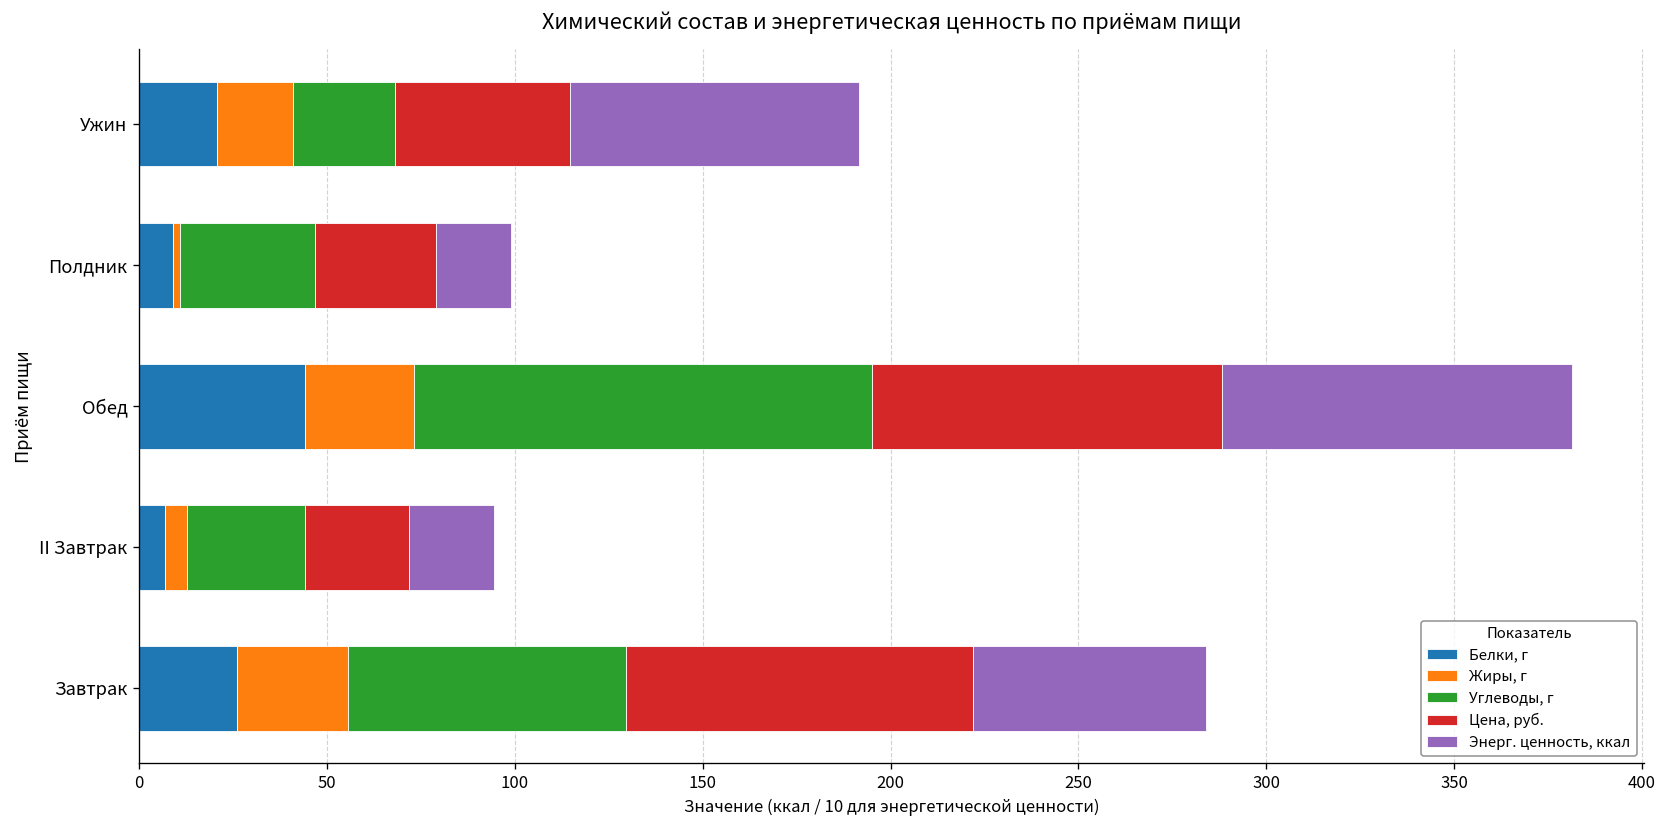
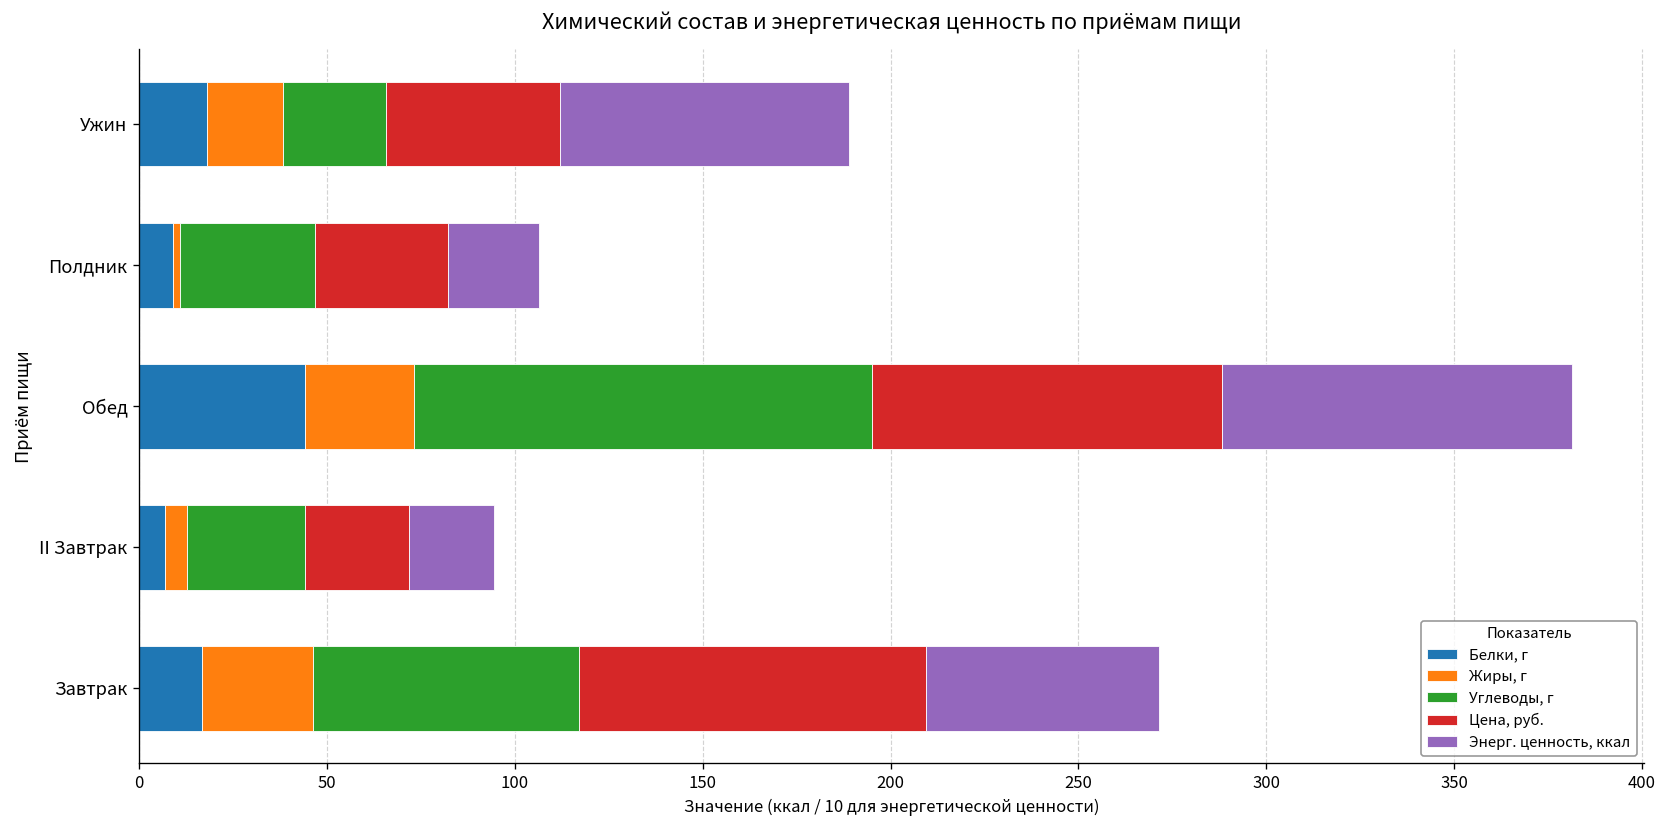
  {
    "Белки, г": {
-     "Ужин": 21,
+     "Ужин": 18,
      "Полдник": 9,
      "Обед": 44,
      "II Завтрак": 7,
-     "Завтрак": 26
+     "Завтрак": 17
    },
    "Жиры, г": {
      "Ужин": 20,
      "Полдник": 2,
      "Обед": 29,
      "II Завтрак": 6,
      "Завтрак": 30
    },
    "Углеводы, г": {
      "Ужин": 27,
      "Полдник": 36,
      "Обед": 122,
      "II Завтрак": 31,
-     "Завтрак": 74
+     "Завтрак": 71
    },
    "Цена, руб.": {
      "Ужин": 46,
-     "Полдник": 32,
+     "Полдник": 35,
      "Обед": 93,
      "II Завтрак": 28,
      "Завтрак": 92
    },
    "Энерг. ценность, ккал": {
      "Ужин": 77,
-     "Полдник": 20,
+     "Полдник": 24,
      "Обед": 93,
      "II Завтрак": 23,
      "Завтрак": 62
    }
  }
